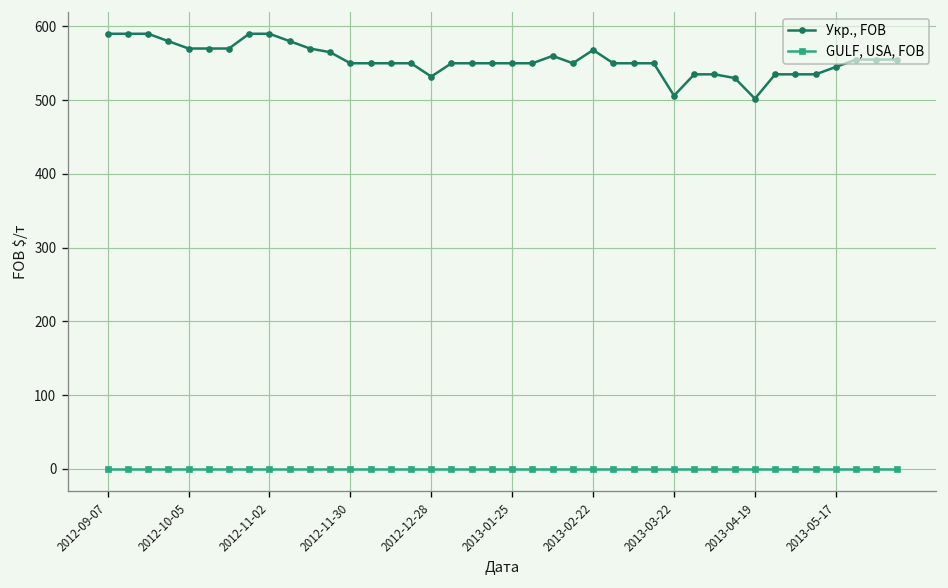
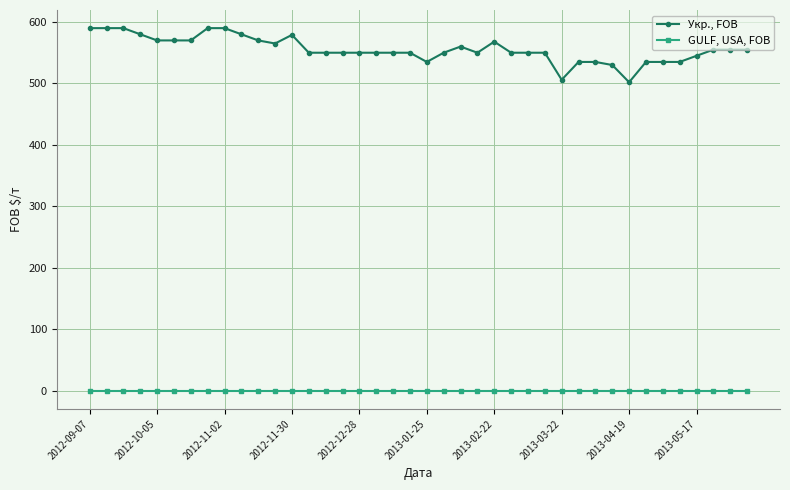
  {
    "Укр., FOB": {
      "2012-09-07": 590,
      "2012-10-05": 570,
      "2012-11-02": 590,
-     "2012-11-30": 550,
-     "2012-12-28": 530,
-     "2013-01-25": 550,
+     "2012-11-30": 580,
+     "2012-12-28": 550,
+     "2013-01-25": 540,
      "2013-02-22": 570,
      "2013-03-22": 510,
      "2013-04-19": 500,
      "2013-05-17": 550
    },
    "GULF, USA, FOB": {
      "2012-09-07": 0,
      "2012-10-05": 0,
      "2012-11-02": 0,
      "2012-11-30": 0,
      "2012-12-28": 0,
      "2013-01-25": 0,
      "2013-02-22": 0,
      "2013-03-22": 0,
      "2013-04-19": 0,
      "2013-05-17": 0
    }
  }
